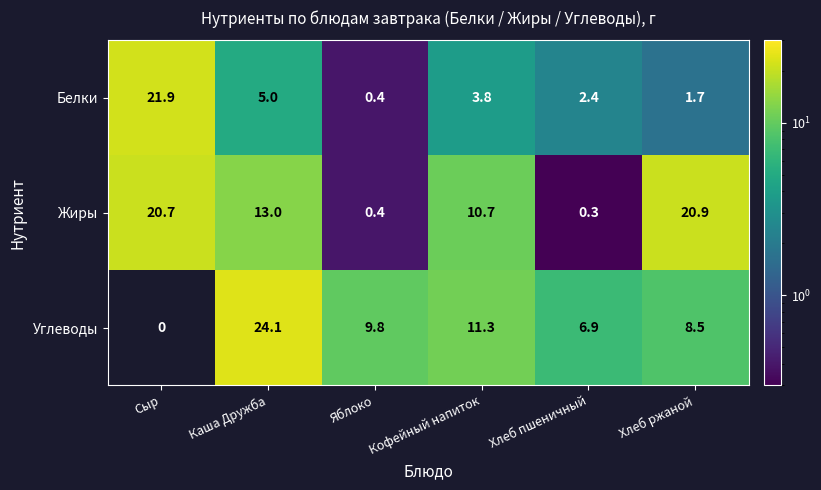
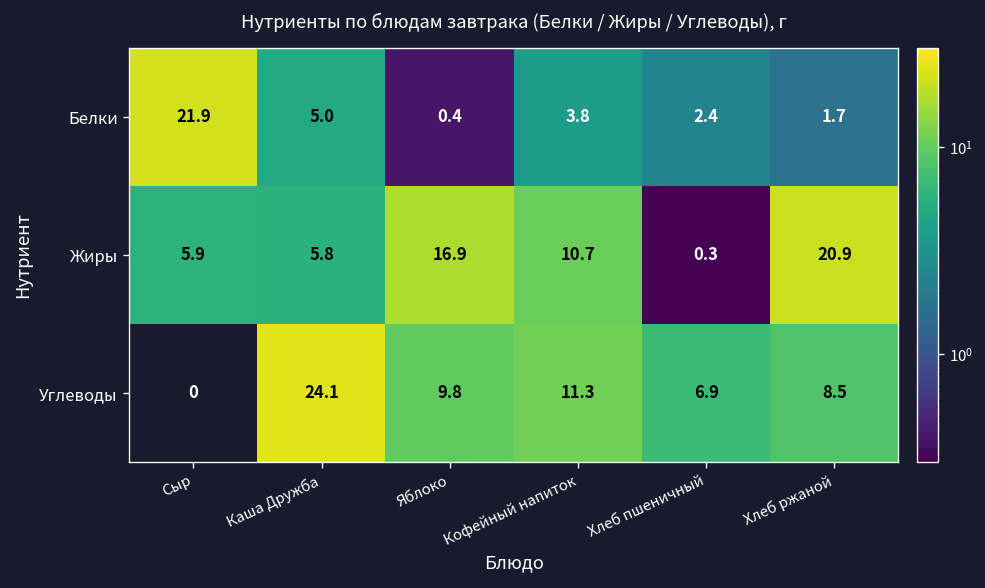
  {
    "Белки": {
      "Сыр": 21.9,
      "Каша Дружба": 5.0,
      "Яблоко": 0.4,
      "Кофейный напиток": 3.8,
      "Хлеб пшеничный": 2.4,
      "Хлеб ржаной": 1.7
    },
    "Жиры": {
-     "Сыр": 20.7,
-     "Каша Дружба": 13.0,
-     "Яблоко": 0.4,
+     "Сыр": 5.9,
+     "Каша Дружба": 5.8,
+     "Яблоко": 16.9,
      "Кофейный напиток": 10.7,
      "Хлеб пшеничный": 0.3,
      "Хлеб ржаной": 20.9
    },
    "Углеводы": {
      "Каша Дружба": 24.1,
      "Яблоко": 9.8,
      "Кофейный напиток": 11.3,
      "Хлеб пшеничный": 6.9,
      "Хлеб ржаной": 8.5
    }
  }
